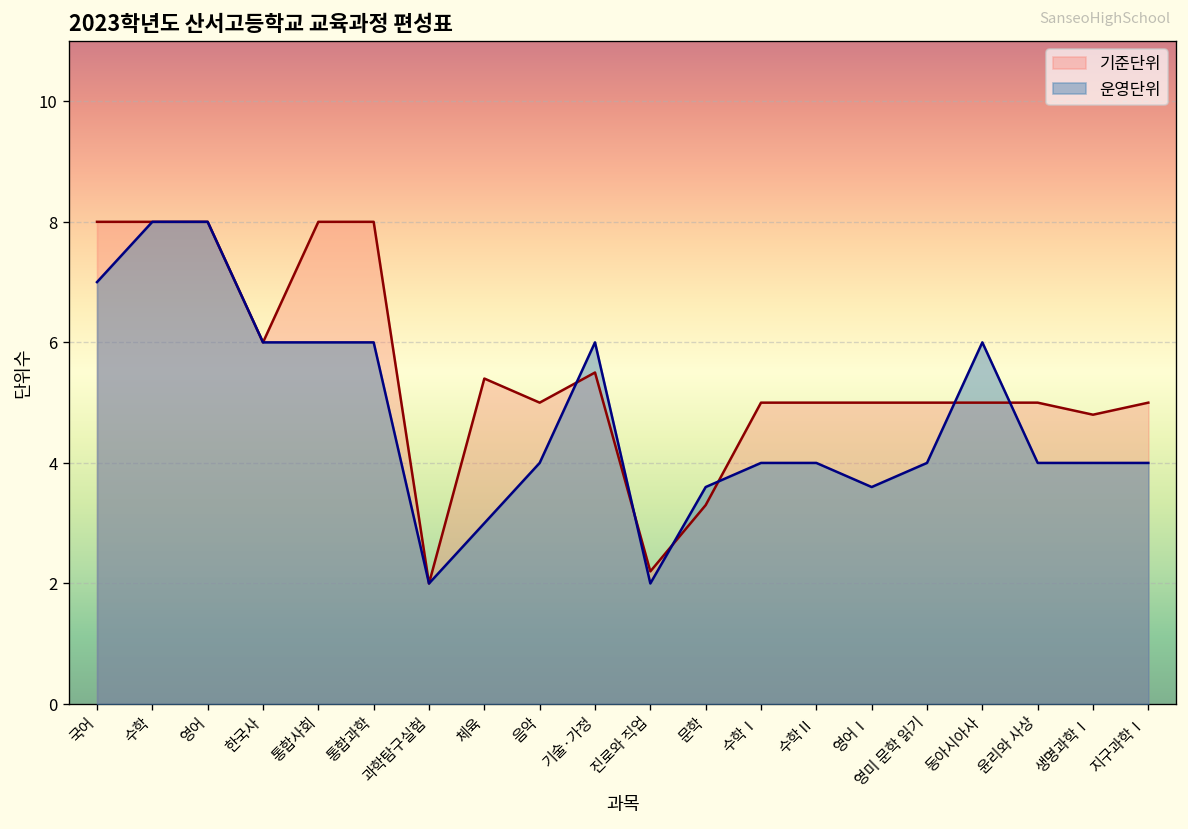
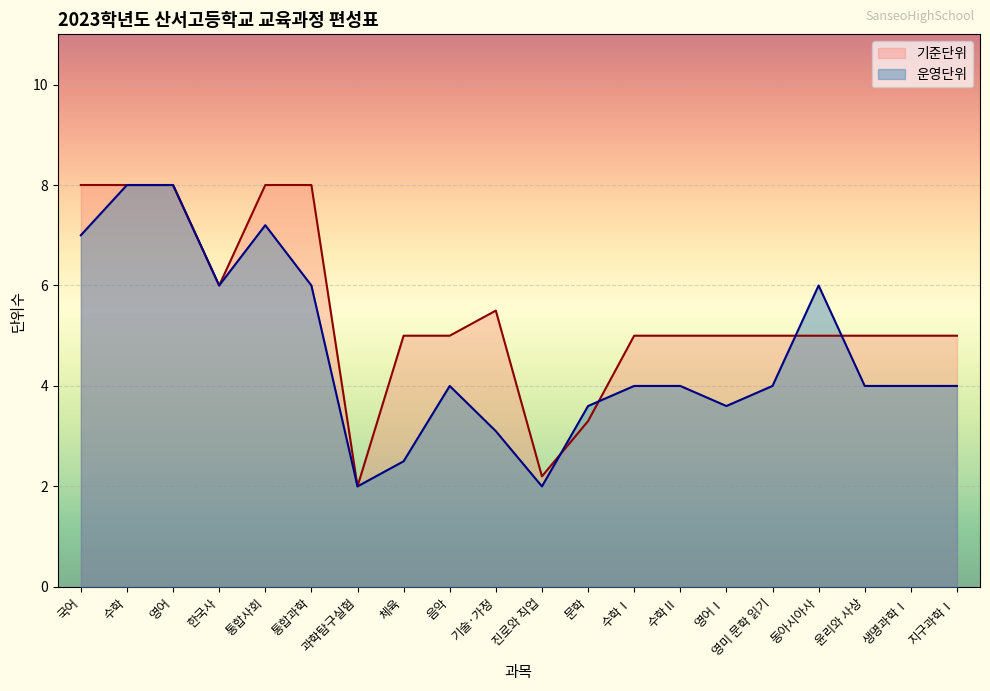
  {
    "기준단위": {
      "국어": 8.0,
      "통합사회": 8.0,
      "통합과학": 8.0,
-     "체육": 5.4,
+     "체육": 5.0,
      "음악": 5.0,
      "기술·가정": 5.5,
      "진로와 직업": 2.2,
      "문학": 3.3,
      "수학Ⅰ": 5.0,
      "수학Ⅱ": 5.0,
      "영어Ⅰ": 5.0,
      "영미 문학 읽기": 5.0,
      "동아시아사": 5.0,
      "윤리와 사상": 5.0,
-     "생명과학Ⅰ": 4.8,
+     "생명과학Ⅰ": 5.0,
      "지구과학Ⅰ": 5.0
    },
    "운영단위": {
      "국어": 7.0,
-     "통합사회": 6.0,
+     "통합사회": 7.2,
      "통합과학": 6.0,
-     "체육": 3.0,
+     "체육": 2.5,
      "음악": 4.0,
-     "기술·가정": 6.0,
+     "기술·가정": 3.1,
      "진로와 직업": 2.0,
      "문학": 3.6,
      "수학Ⅰ": 4.0,
      "수학Ⅱ": 4.0,
      "영어Ⅰ": 3.6,
      "영미 문학 읽기": 4.0,
      "동아시아사": 6.0,
      "윤리와 사상": 4.0,
      "생명과학Ⅰ": 4.0,
      "지구과학Ⅰ": 4.0
    }
  }
